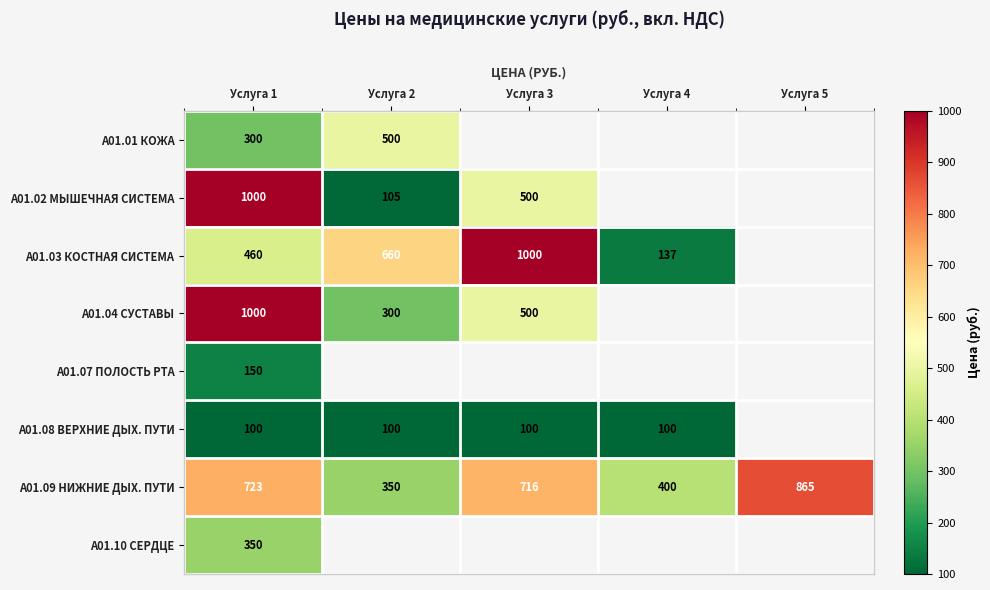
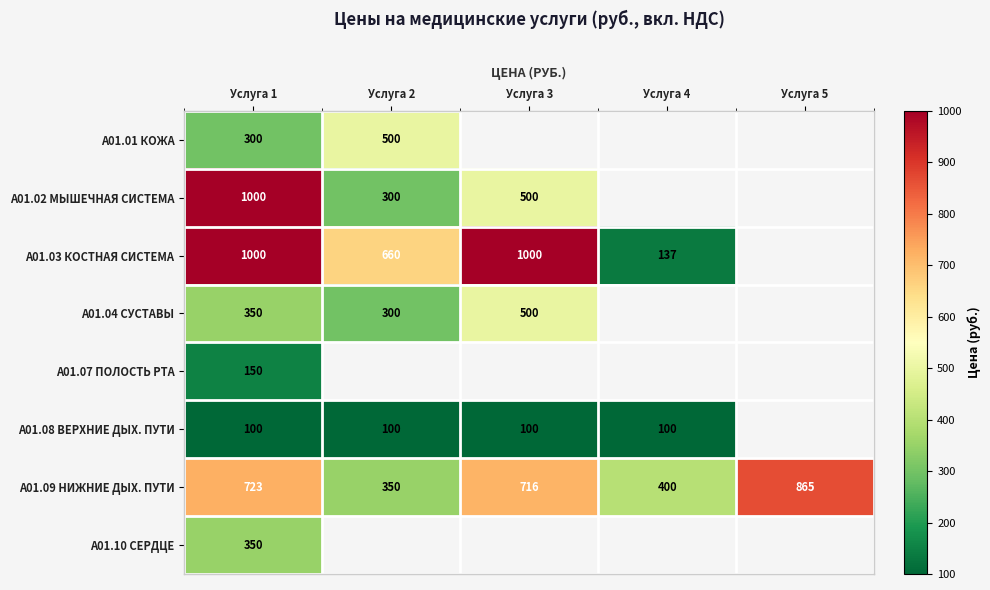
  {
    "A01.01 КОЖА": {
      "Услуга 1": 300,
      "Услуга 2": 500
    },
    "A01.02 МЫШЕЧНАЯ СИСТЕМА": {
      "Услуга 1": 1000,
-     "Услуга 2": 105,
+     "Услуга 2": 300,
      "Услуга 3": 500
    },
    "A01.03 КОСТНАЯ СИСТЕМА": {
-     "Услуга 1": 460,
+     "Услуга 1": 1000,
      "Услуга 2": 660,
      "Услуга 3": 1000,
      "Услуга 4": 137
    },
    "A01.04 СУСТАВЫ": {
-     "Услуга 1": 1000,
+     "Услуга 1": 350,
      "Услуга 2": 300,
      "Услуга 3": 500
    },
    "A01.07 ПОЛОСТЬ РТА": {
      "Услуга 1": 150
    },
    "A01.08 ВЕРХНИЕ ДЫХ. ПУТИ": {
      "Услуга 1": 100,
      "Услуга 2": 100,
      "Услуга 3": 100,
      "Услуга 4": 100
    },
    "A01.09 НИЖНИЕ ДЫХ. ПУТИ": {
      "Услуга 1": 723,
      "Услуга 2": 350,
      "Услуга 3": 716,
      "Услуга 4": 400,
      "Услуга 5": 865
    },
    "A01.10 СЕРДЦЕ": {
      "Услуга 1": 350
    }
  }
